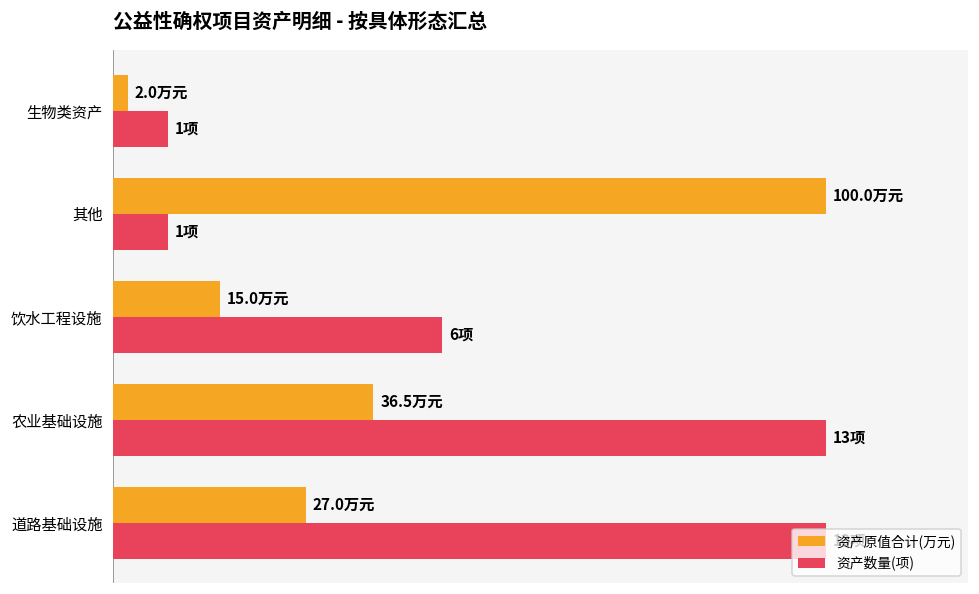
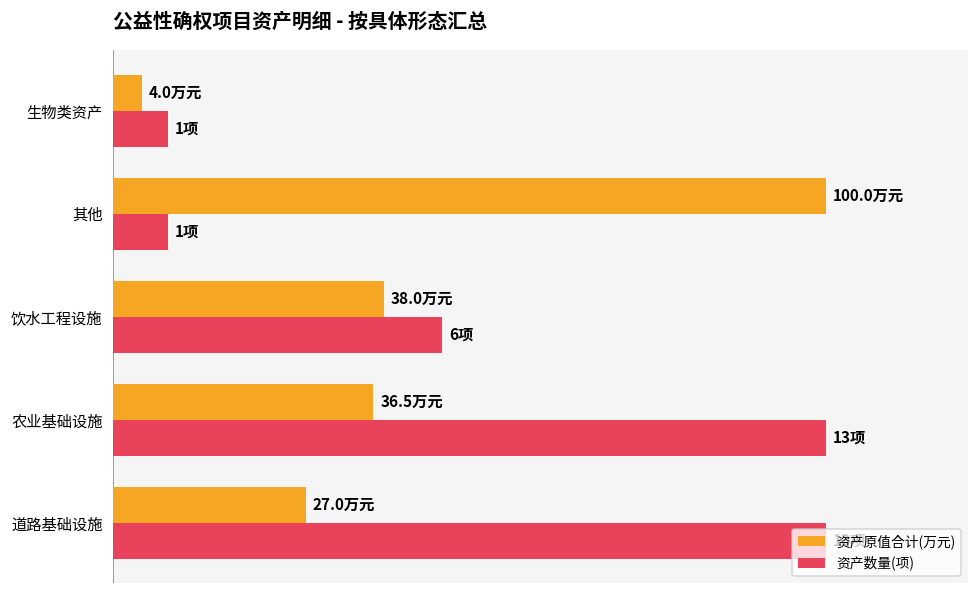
  {
    "资产原值合计(万元)": {
-     "生物类资产": 2.0,
+     "生物类资产": 4.0,
      "其他": 100.0,
-     "饮水工程设施": 15.0,
+     "饮水工程设施": 38.0,
      "农业基础设施": 36.5,
      "道路基础设施": 27.0
    }
  }
